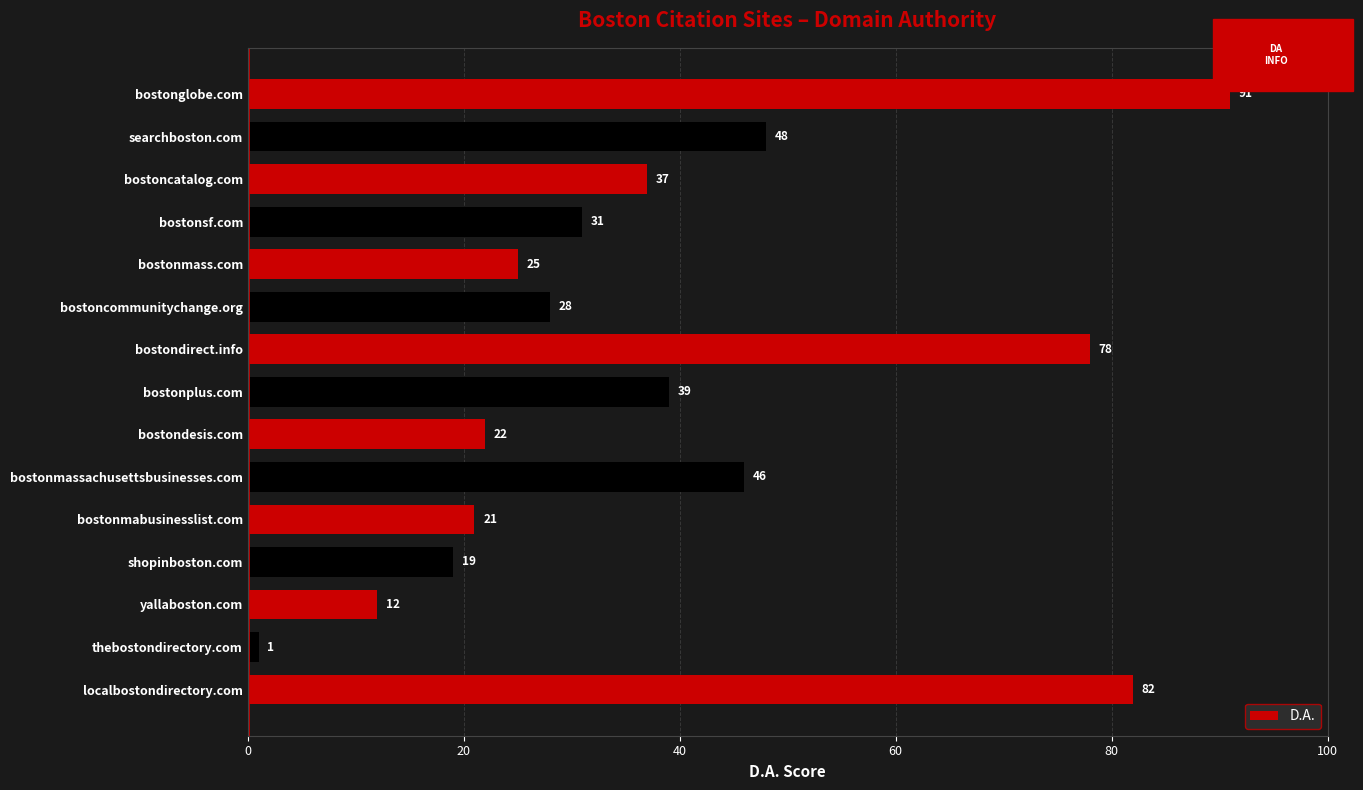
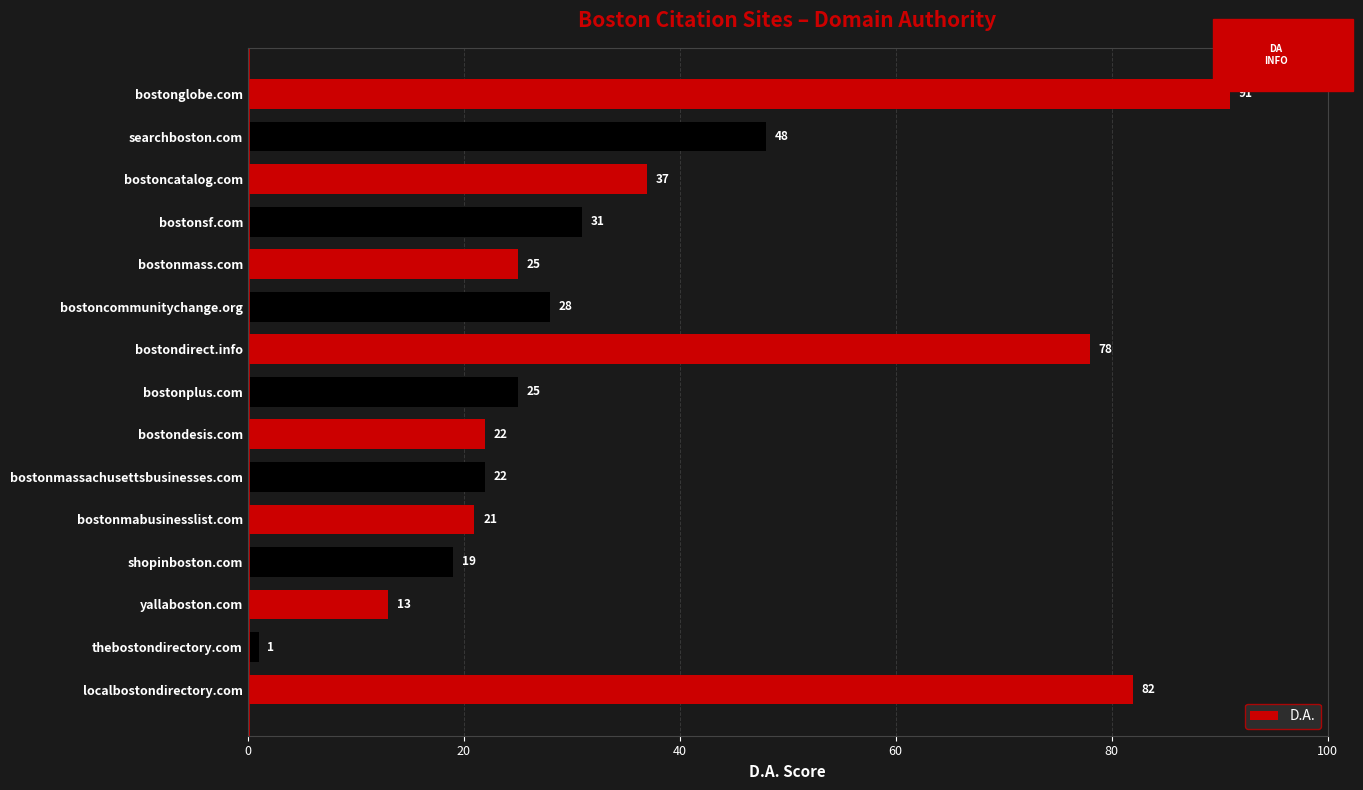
  {
    "bostonglobe.com": 91,
    "searchboston.com": 48,
    "bostoncatalog.com": 37,
    "bostonsf.com": 31,
    "bostonmass.com": 25,
    "bostoncommunitychange.org": 28,
    "bostondirect.info": 78,
-   "bostonplus.com": 39,
+   "bostonplus.com": 25,
    "bostondesis.com": 22,
-   "bostonmassachusettsbusinesses.com": 46,
+   "bostonmassachusettsbusinesses.com": 22,
    "bostonmabusinesslist.com": 21,
    "shopinboston.com": 19,
-   "yallaboston.com": 12,
+   "yallaboston.com": 13,
    "thebostondirectory.com": 1,
    "localbostondirectory.com": 82
  }
